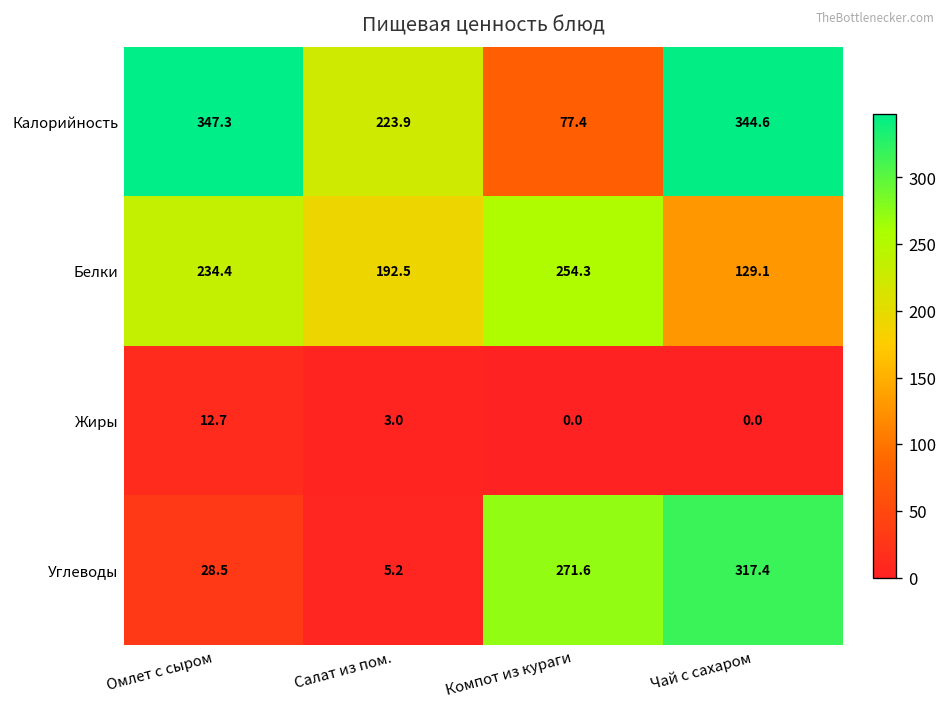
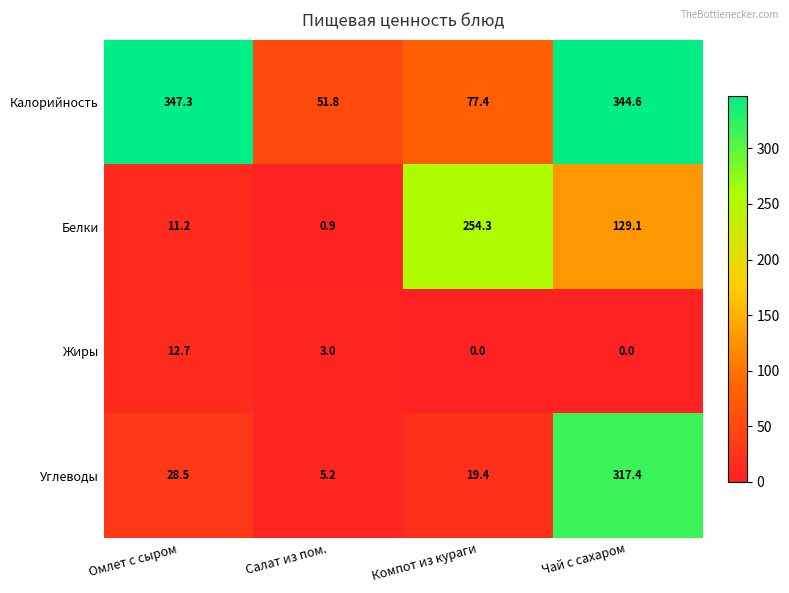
  {
    "Калорийность": {
      "Омлет с сыром": 347.3,
-     "Салат из пом.": 223.9,
+     "Салат из пом.": 51.8,
      "Компот из кураги": 77.4,
      "Чай с сахаром": 344.6
    },
    "Белки": {
-     "Омлет с сыром": 234.4,
-     "Салат из пом.": 192.5,
+     "Омлет с сыром": 11.2,
+     "Салат из пом.": 0.9,
      "Компот из кураги": 254.3,
      "Чай с сахаром": 129.1
    },
    "Жиры": {
      "Омлет с сыром": 12.7,
      "Салат из пом.": 3.0,
      "Компот из кураги": 0.0,
      "Чай с сахаром": 0.0
    },
    "Углеводы": {
      "Омлет с сыром": 28.5,
      "Салат из пом.": 5.2,
-     "Компот из кураги": 271.6,
+     "Компот из кураги": 19.4,
      "Чай с сахаром": 317.4
    }
  }
